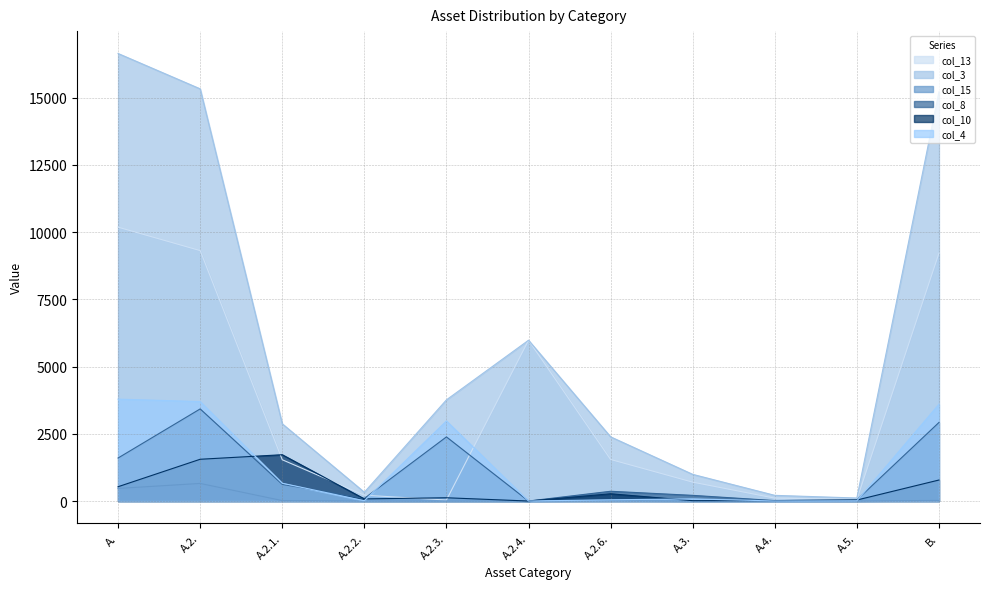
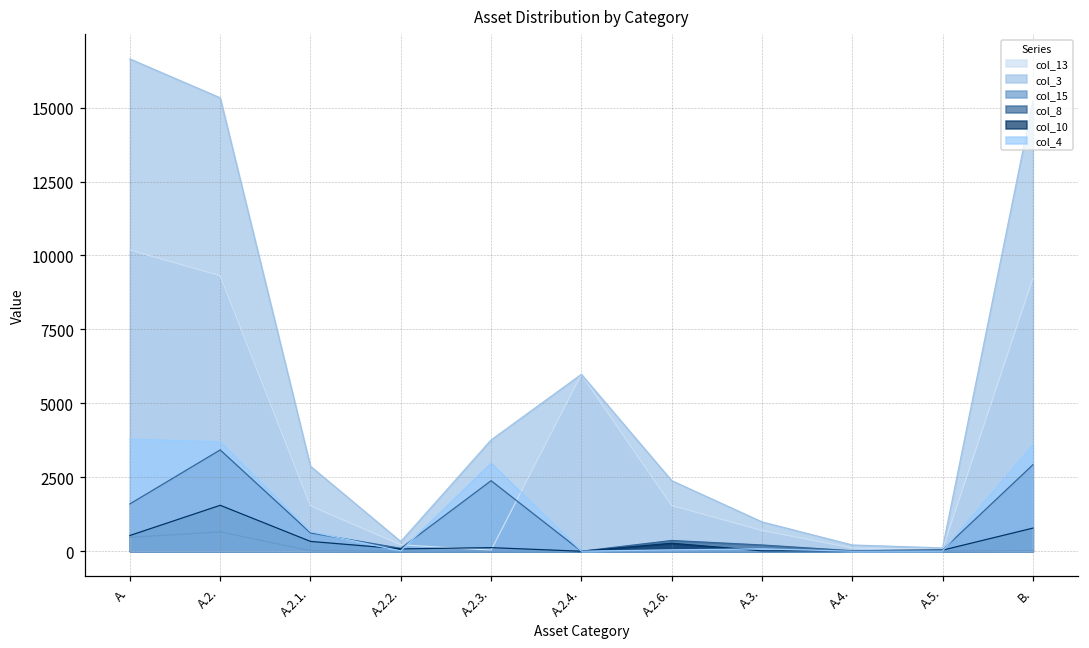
  {
    "col_15": {
      "A.2.": 700,
      "A.2.1.": 0,
      "B.": 0
    },
    "col_8": {
      "A.": 1600,
      "A.2.": 3400,
      "A.2.3.": 2400,
      "A.3.": 200,
      "B.": 2900
    },
    "col_10": {
      "A.2.": 1600,
-     "A.2.1.": 1700,
+     "A.2.1.": 300,
      "B.": 800
    }
  }
